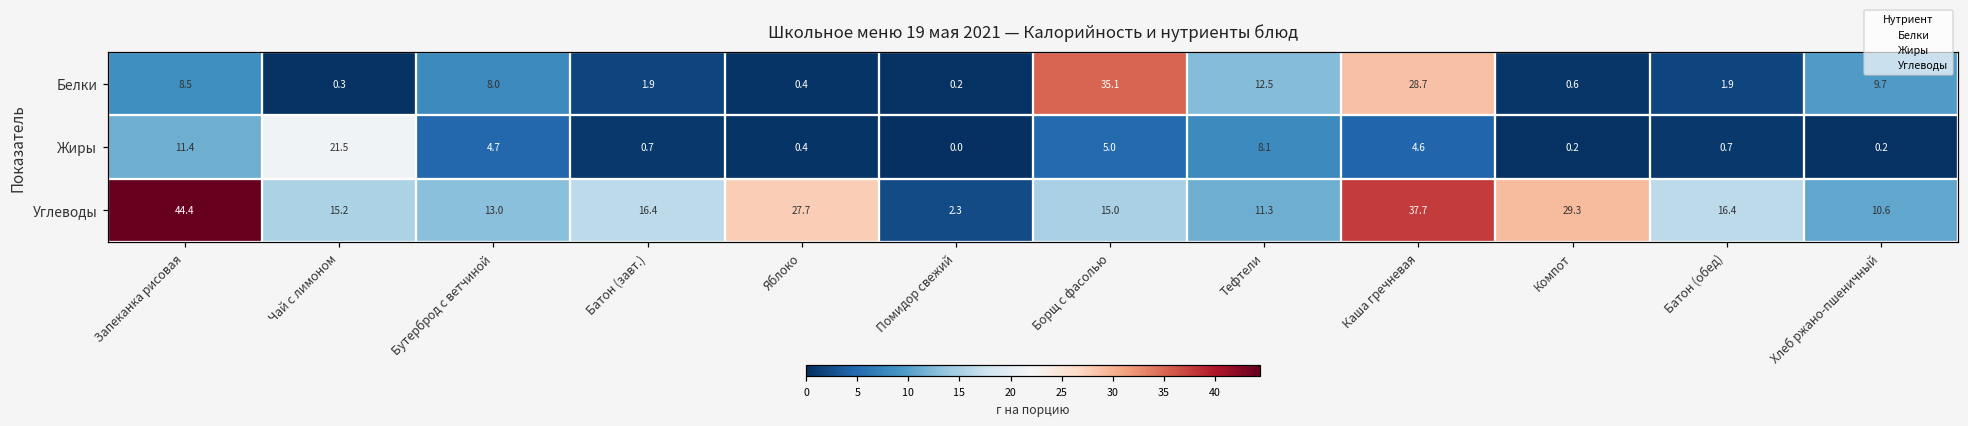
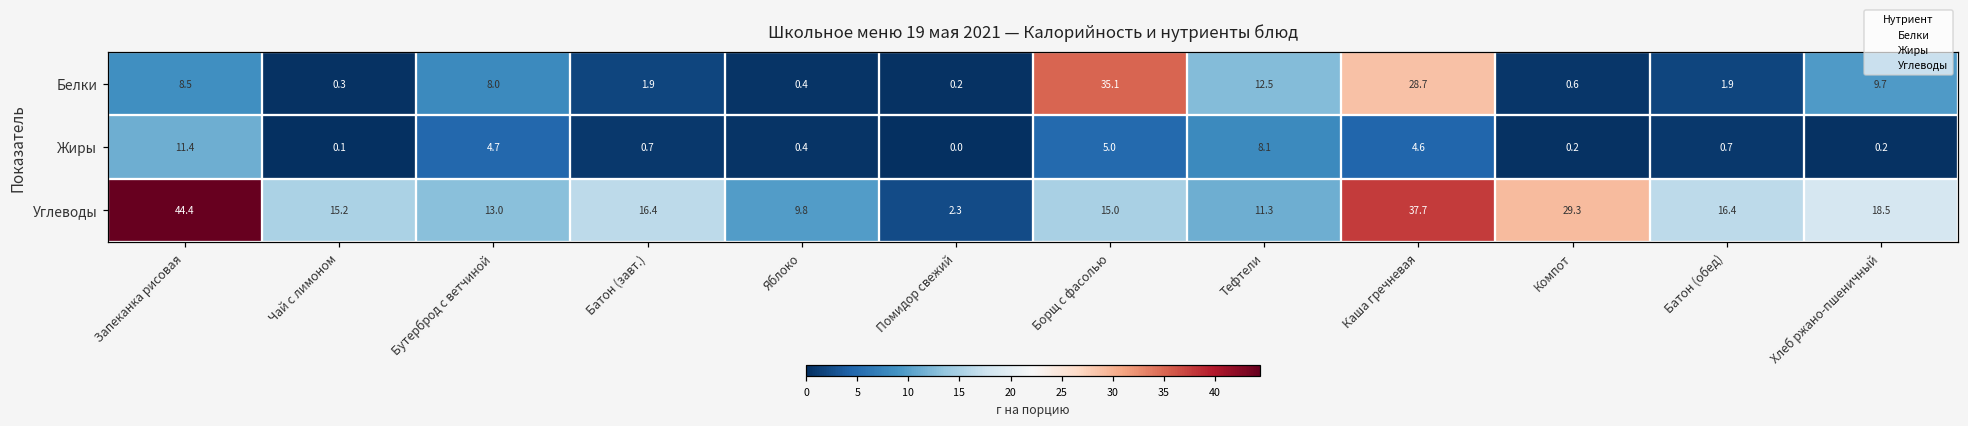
  {
    "Белки": {
      "Запеканка рисовая": 8.5,
      "Чай с лимоном": 0.3,
      "Бутерброд с ветчиной": 8.0,
      "Батон (завт.)": 1.9,
      "Яблоко": 0.4,
      "Помидор свежий": 0.2,
      "Борщ с фасолью": 35.1,
      "Тефтели": 12.5,
      "Каша гречневая": 28.7,
      "Компот": 0.6,
      "Батон (обед)": 1.9,
      "Хлеб ржано-пшеничный": 9.7
    },
    "Жиры": {
      "Запеканка рисовая": 11.4,
-     "Чай с лимоном": 21.5,
+     "Чай с лимоном": 0.1,
      "Бутерброд с ветчиной": 4.7,
      "Батон (завт.)": 0.7,
      "Яблоко": 0.4,
      "Помидор свежий": 0.0,
      "Борщ с фасолью": 5.0,
      "Тефтели": 8.1,
      "Каша гречневая": 4.6,
      "Компот": 0.2,
      "Батон (обед)": 0.7,
      "Хлеб ржано-пшеничный": 0.2
    },
    "Углеводы": {
      "Запеканка рисовая": 44.4,
      "Чай с лимоном": 15.2,
      "Бутерброд с ветчиной": 13.0,
      "Батон (завт.)": 16.4,
-     "Яблоко": 27.7,
+     "Яблоко": 9.8,
      "Помидор свежий": 2.3,
      "Борщ с фасолью": 15.0,
      "Тефтели": 11.3,
      "Каша гречневая": 37.7,
      "Компот": 29.3,
      "Батон (обед)": 16.4,
-     "Хлеб ржано-пшеничный": 10.6
+     "Хлеб ржано-пшеничный": 18.5
    }
  }
